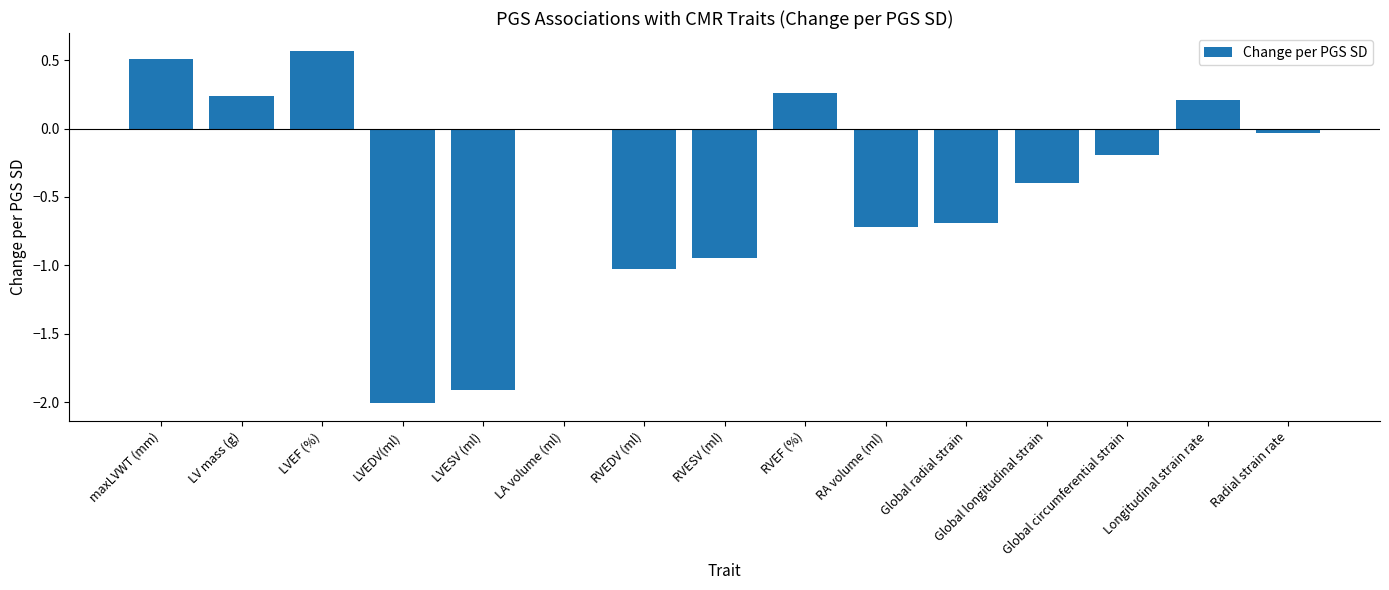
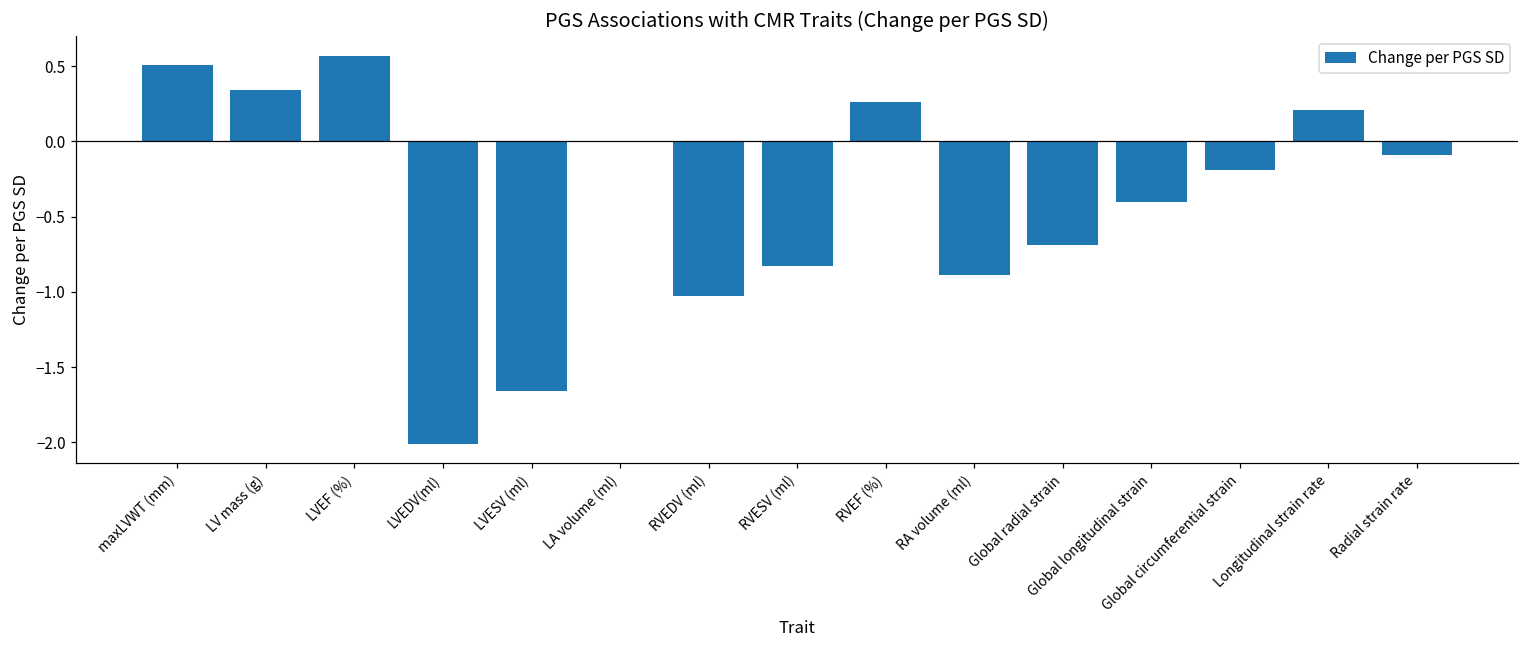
  {
    "maxLVWT (mm)": 0.51,
-   "LV mass (g)": 0.24,
+   "LV mass (g)": 0.34,
    "LVEF (%)": 0.57,
    "LVEDV(ml)": -2.01,
-   "LVESV (ml)": -1.91,
+   "LVESV (ml)": -1.66,
    "LA volume (ml)": 0.00,
    "RVEDV (ml)": -1.03,
-   "RVESV (ml)": -0.95,
+   "RVESV (ml)": -0.83,
    "RVEF (%)": 0.26,
-   "RA volume (ml)": -0.72,
+   "RA volume (ml)": -0.89,
    "Global radial strain": -0.69,
    "Global longitudinal strain": -0.40,
    "Global circumferential strain": -0.19,
    "Longitudinal strain rate": 0.21,
-   "Radial strain rate": -0.03
+   "Radial strain rate": -0.09
  }
